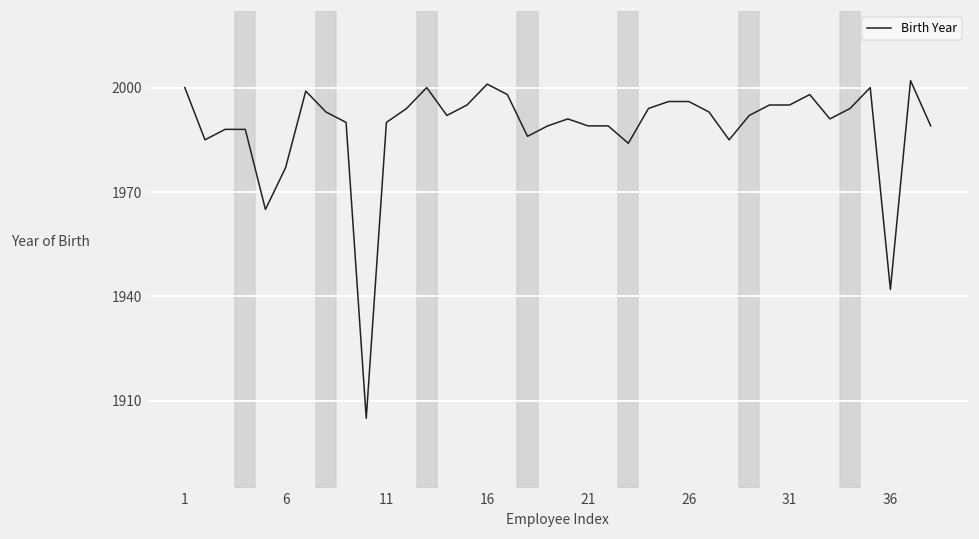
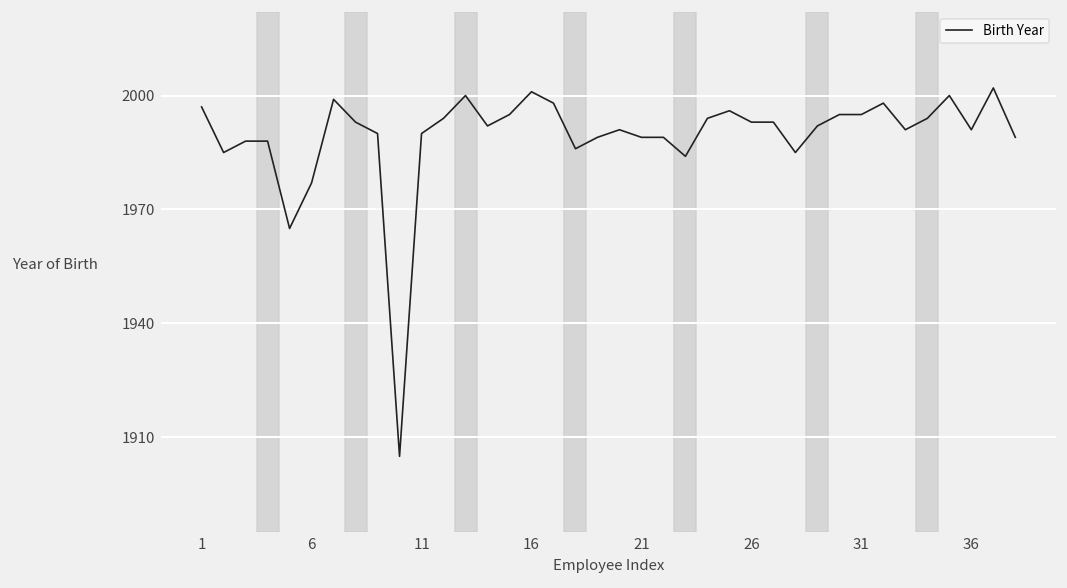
  {
-   "1": 2000,
+   "1": 1997,
    "6": 1977,
    "11": 1990,
    "16": 2001,
    "21": 1989,
-   "26": 1996,
+   "26": 1993,
    "31": 1995,
-   "36": 1942
+   "36": 1991
  }
